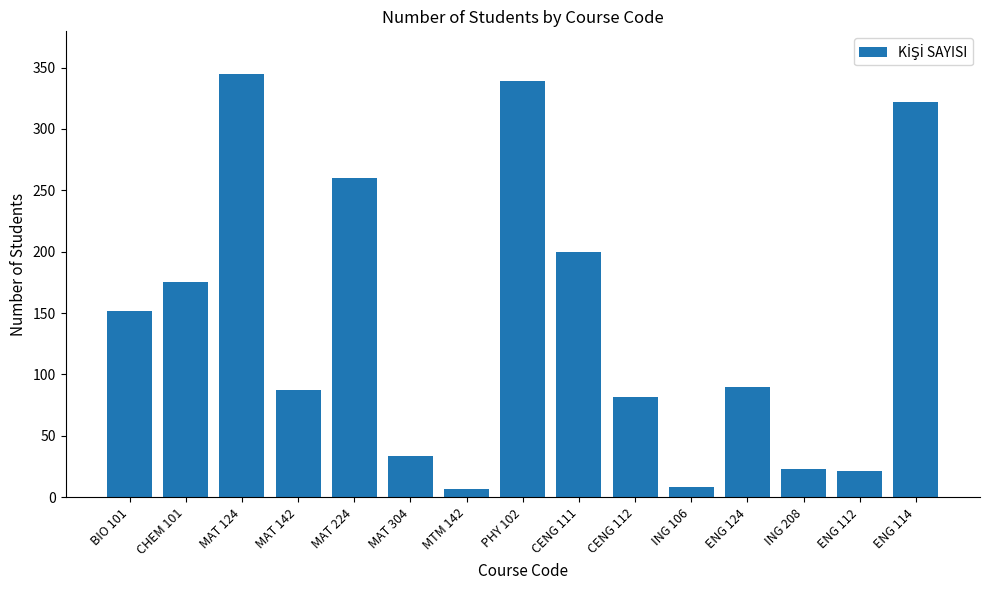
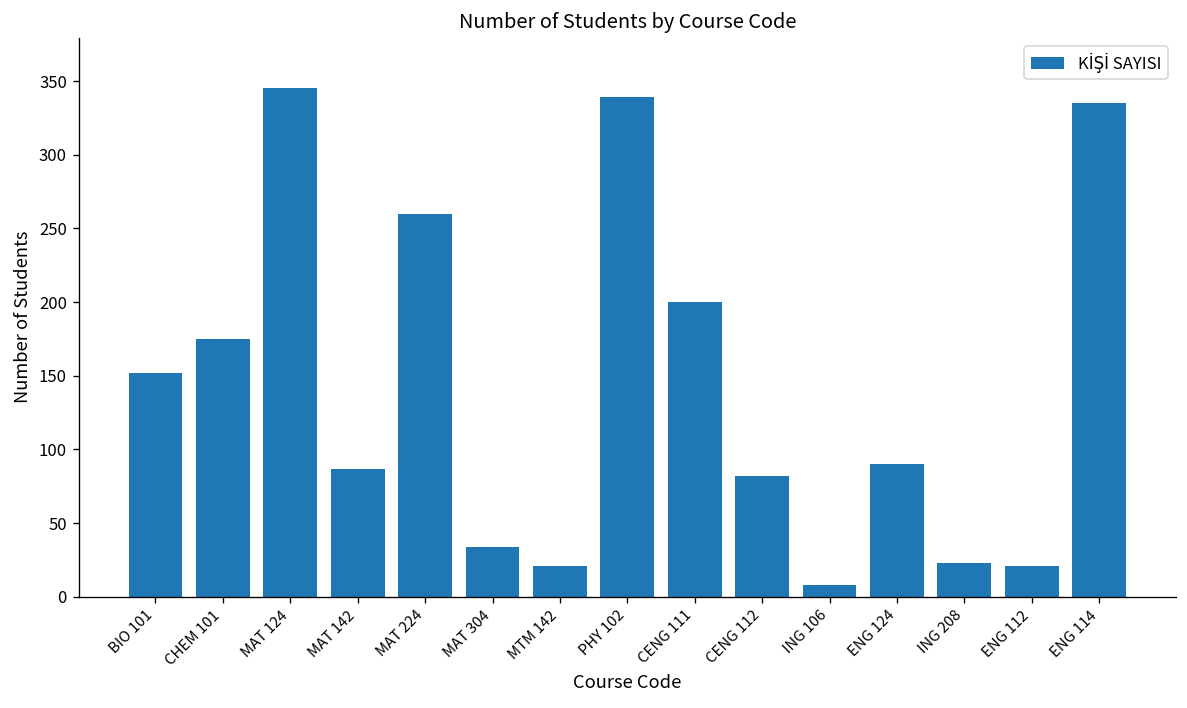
  {
    "BIO 101": 152,
    "CHEM 101": 175,
    "MAT 124": 345,
    "MAT 142": 87,
    "MAT 224": 260,
    "MAT 304": 34,
-   "MTM 142": 7,
+   "MTM 142": 21,
    "PHY 102": 339,
    "CENG 111": 200,
    "CENG 112": 82,
    "ING 106": 8,
    "ENG 124": 90,
    "ING 208": 23,
    "ENG 112": 21,
-   "ENG 114": 322
+   "ENG 114": 335
  }
